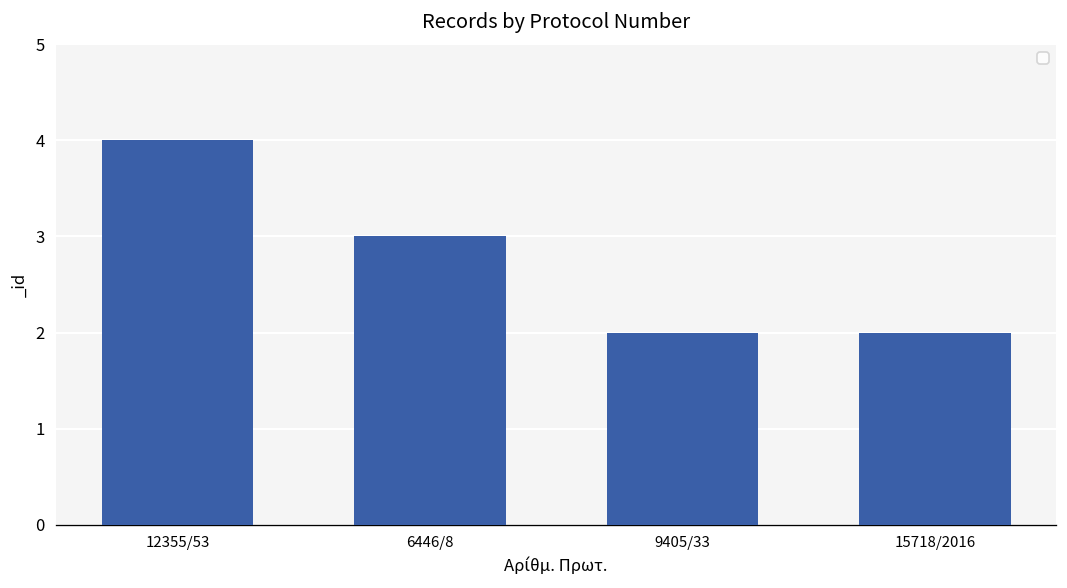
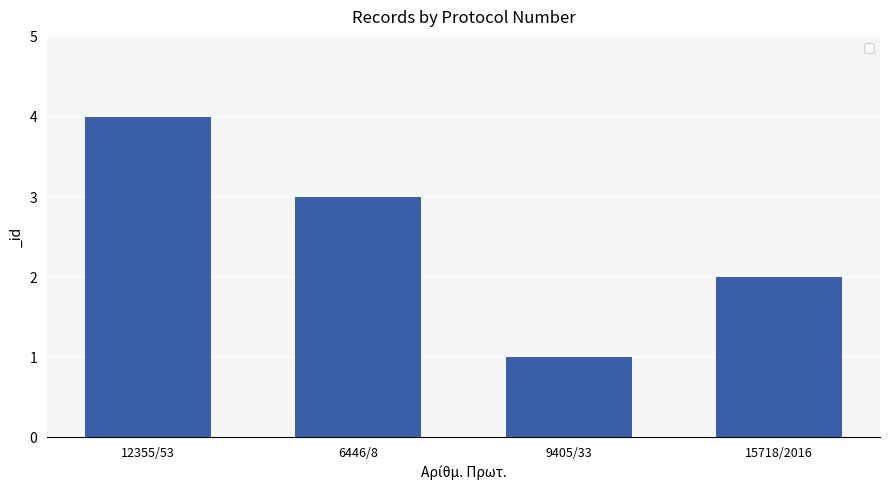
  {
    "12355/53": 4,
    "6446/8": 3,
-   "9405/33": 2,
+   "9405/33": 1,
    "15718/2016": 2
  }
